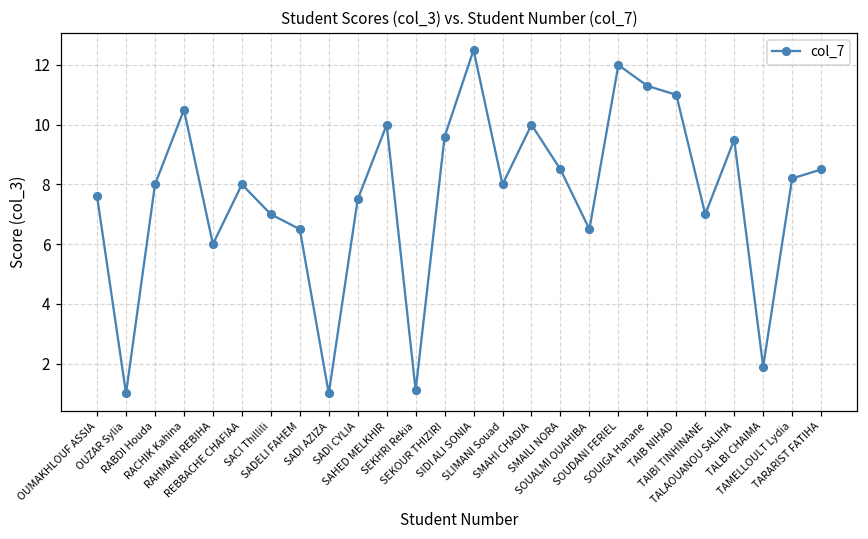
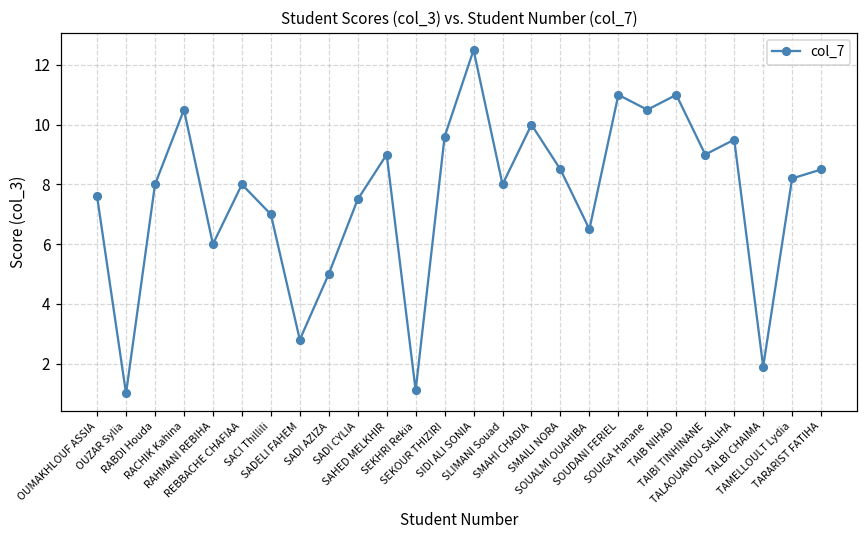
  {
    "OUMAKHLOUF ASSIA": 7.6,
    "OUZAR Sylia": 1.0,
    "RABDI Houda": 8.0,
    "RACHIK Kahina": 10.5,
    "RAHMANI REBIHA": 6.0,
    "REBBACHE CHAFIAA": 8.0,
    "SACI Thillili": 7.0,
-   "SADELI FAHEM": 6.5,
-   "SADI AZIZA": 1,
+   "SADELI FAHEM": 2.8,
+   "SADI AZIZA": 5,
    "SADI CYLIA": 7.5,
-   "SAHED MELKHIR": 10,
+   "SAHED MELKHIR": 9,
    "SEKHRI Rekia": 1.1,
    "SEKOUR THIZIRI": 9.6,
    "SIDI ALI SONIA": 12.5,
    "SLIMANI Souad": 8.0,
    "SMAHI CHADIA": 10.0,
    "SMAILI NORA": 8.5,
    "SOUALMI OUAHIBA": 6.5,
-   "SOUDANI FERIEL": 12,
-   "SOUIGA Hanane": 11.3,
+   "SOUDANI FERIEL": 11,
+   "SOUIGA Hanane": 10.5,
    "TAIB NIHAD": 11.0,
-   "TAIBI TINHINANE": 7,
+   "TAIBI TINHINANE": 9,
    "TALAOUANOU SALIHA": 9.5,
    "TALBI CHAIMA": 1.9,
    "TAMELLOULT Lydia": 8.2,
    "TARARIST FATIHA": 8.5
  }
